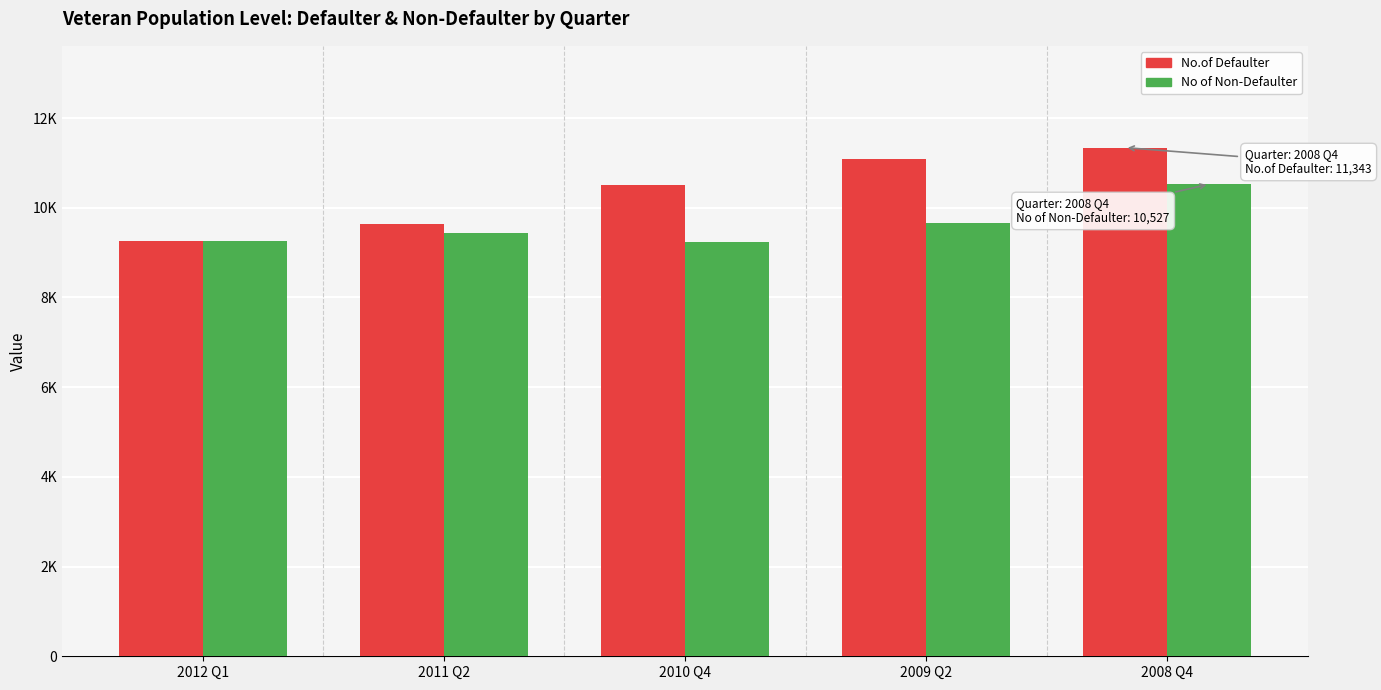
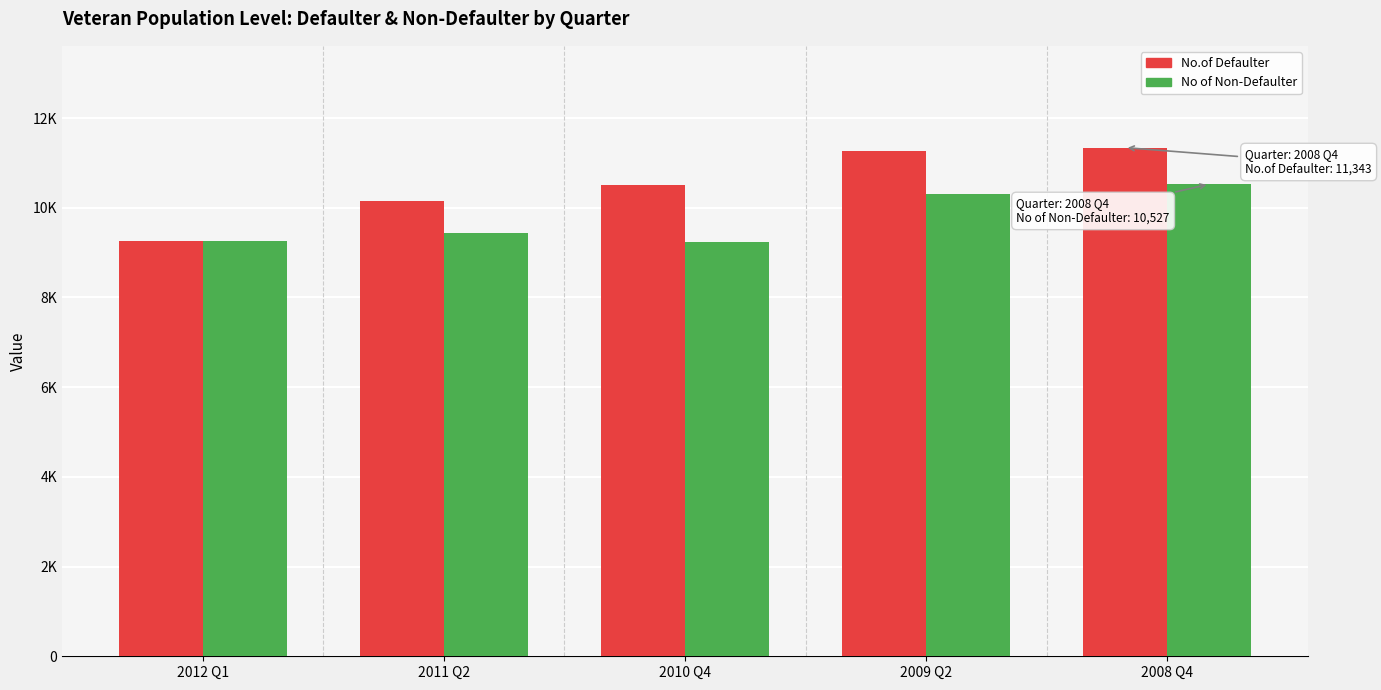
  {
    "No.of Defaulter": {
      "2012 Q1": 9300,
-     "2011 Q2": 9600,
+     "2011 Q2": 10200,
      "2010 Q4": 10500,
-     "2009 Q2": 11100
+     "2009 Q2": 11300
    },
    "No of Non-Defaulter": {
      "2012 Q1": 9300,
      "2011 Q2": 9400,
      "2010 Q4": 9200,
-     "2009 Q2": 9700,
+     "2009 Q2": 10300,
      "2008 Q4": 10500
    }
  }
